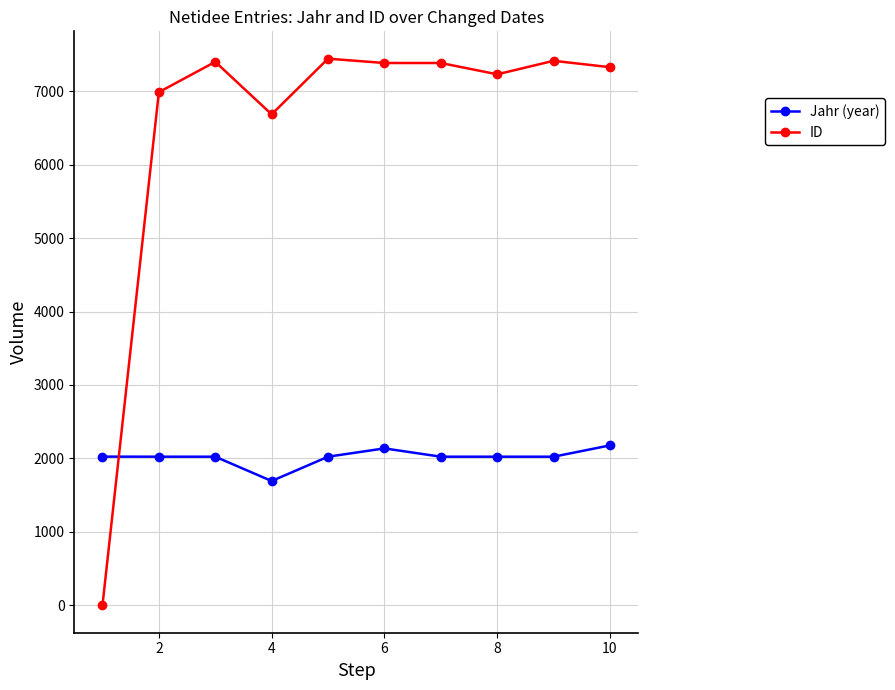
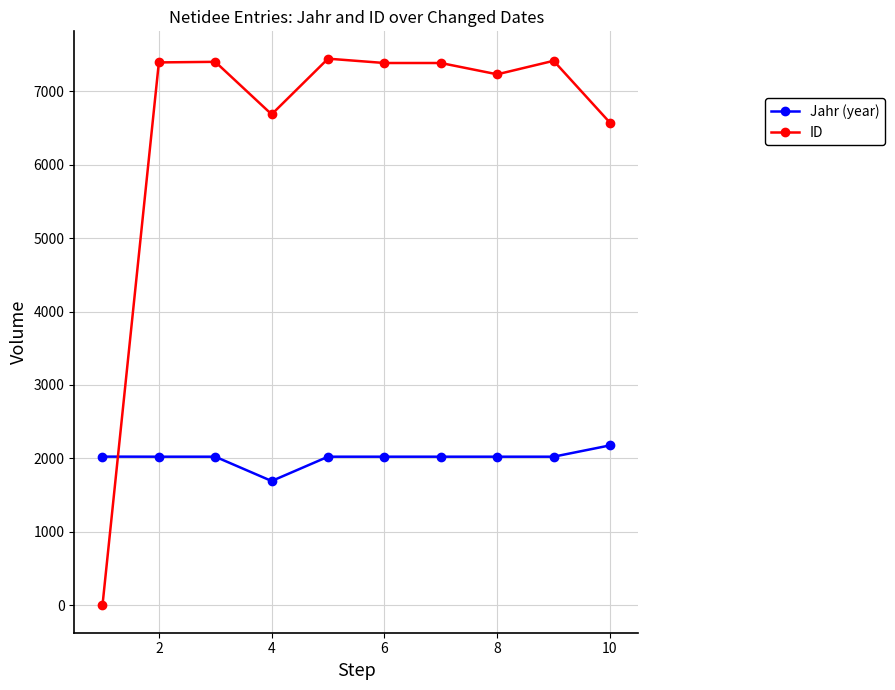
  {
    "Jahr (year)": {
      "2": 2000,
      "4": 1700,
-     "6": 2100,
+     "6": 2000,
      "8": 2000,
      "10": 2200
    },
    "ID": {
-     "2": 7000,
+     "2": 7400,
      "4": 6700,
      "6": 7400,
      "8": 7200,
-     "10": 7300
+     "10": 6600
    }
  }
